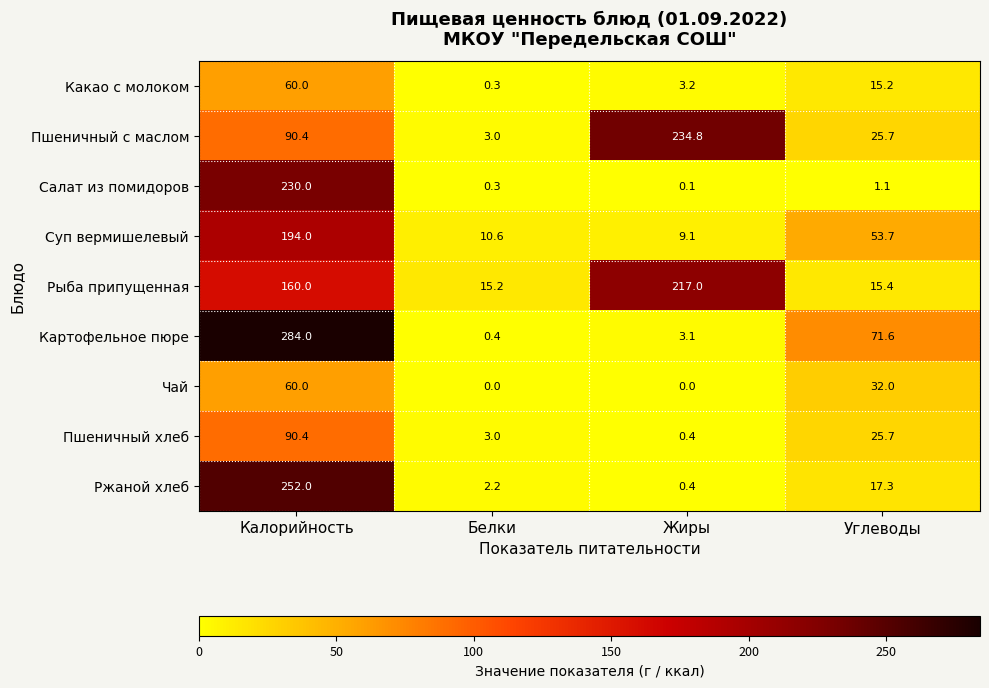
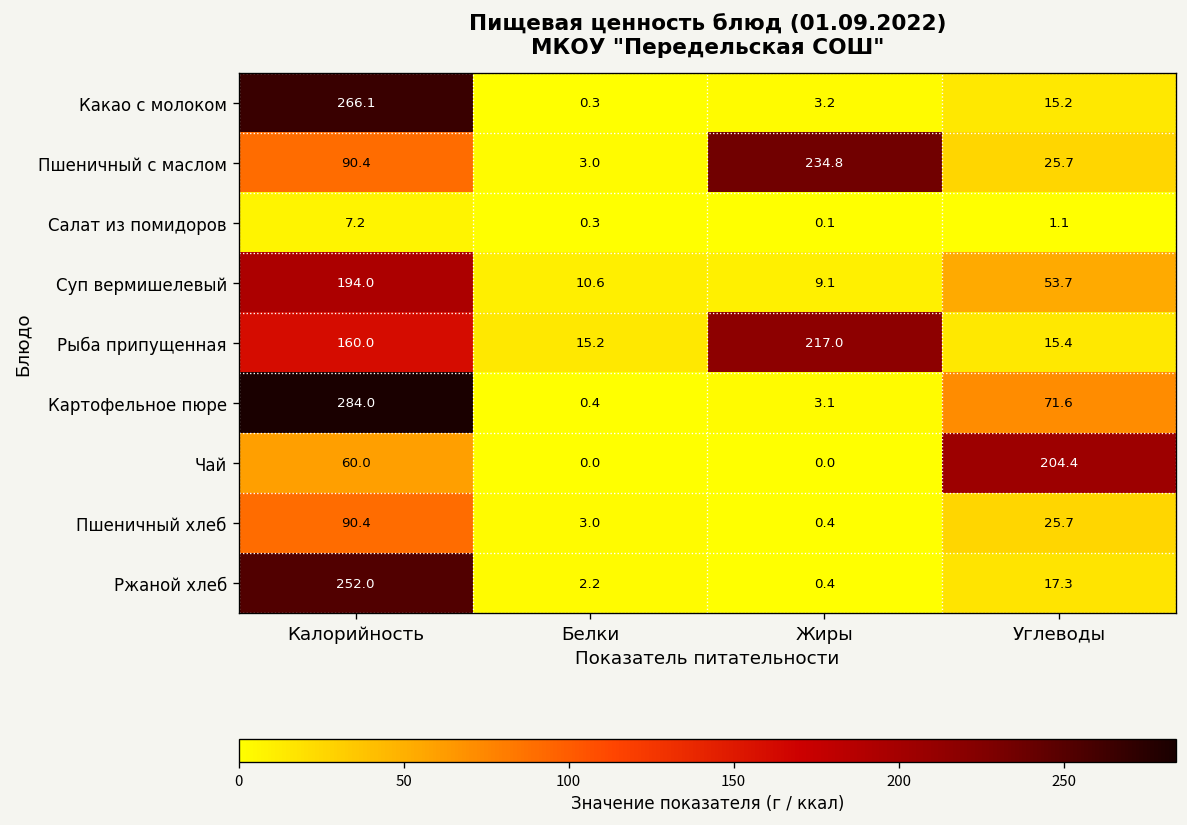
  {
    "Какао с молоком": {
-     "Калорийность": 60.0,
+     "Калорийность": 266.1,
      "Белки": 0.3,
      "Жиры": 3.2,
      "Углеводы": 15.2
    },
    "Пшеничный с маслом": {
      "Калорийность": 90.4,
      "Белки": 3.0,
      "Жиры": 234.8,
      "Углеводы": 25.7
    },
    "Салат из помидоров": {
-     "Калорийность": 230.0,
+     "Калорийность": 7.2,
      "Белки": 0.3,
      "Жиры": 0.1,
      "Углеводы": 1.1
    },
    "Суп вермишелевый": {
      "Калорийность": 194.0,
      "Белки": 10.6,
      "Жиры": 9.1,
      "Углеводы": 53.7
    },
    "Рыба припущенная": {
      "Калорийность": 160.0,
      "Белки": 15.2,
      "Жиры": 217.0,
      "Углеводы": 15.4
    },
    "Картофельное пюре": {
      "Калорийность": 284.0,
      "Белки": 0.4,
      "Жиры": 3.1,
      "Углеводы": 71.6
    },
    "Чай": {
      "Калорийность": 60.0,
      "Белки": 0.0,
      "Жиры": 0.0,
-     "Углеводы": 32.0
+     "Углеводы": 204.4
    },
    "Пшеничный хлеб": {
      "Калорийность": 90.4,
      "Белки": 3.0,
      "Жиры": 0.4,
      "Углеводы": 25.7
    },
    "Ржаной хлеб": {
      "Калорийность": 252.0,
      "Белки": 2.2,
      "Жиры": 0.4,
      "Углеводы": 17.3
    }
  }
